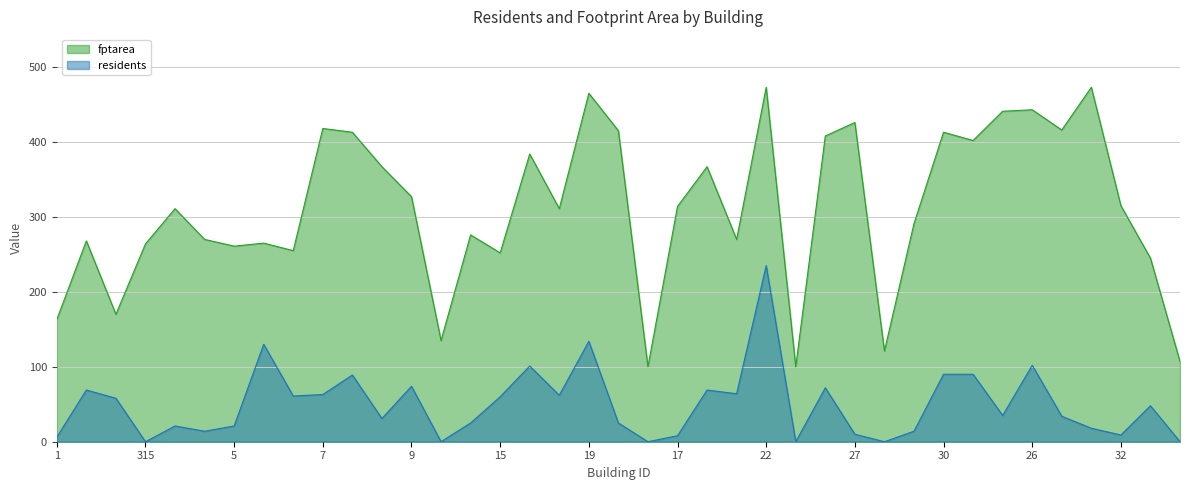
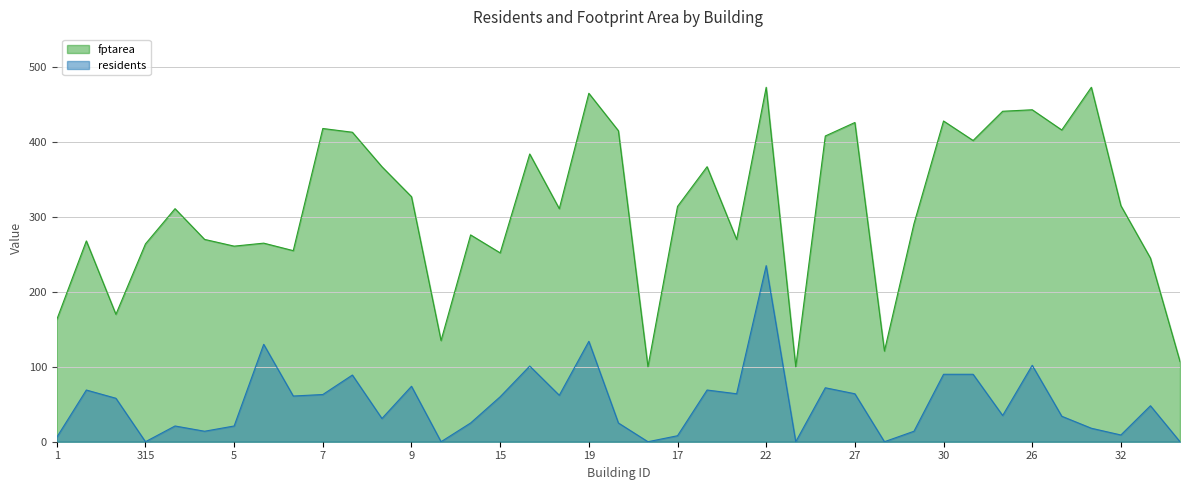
  {
    "fptarea": {
      "315": 260,
      "9": 330,
      "15": 250,
      "27": 430,
-     "30": 410
+     "30": 430
    },
    "residents": {
      "315": 0,
      "9": 70,
      "15": 60,
-     "27": 10,
+     "27": 60,
      "30": 90
    }
  }
